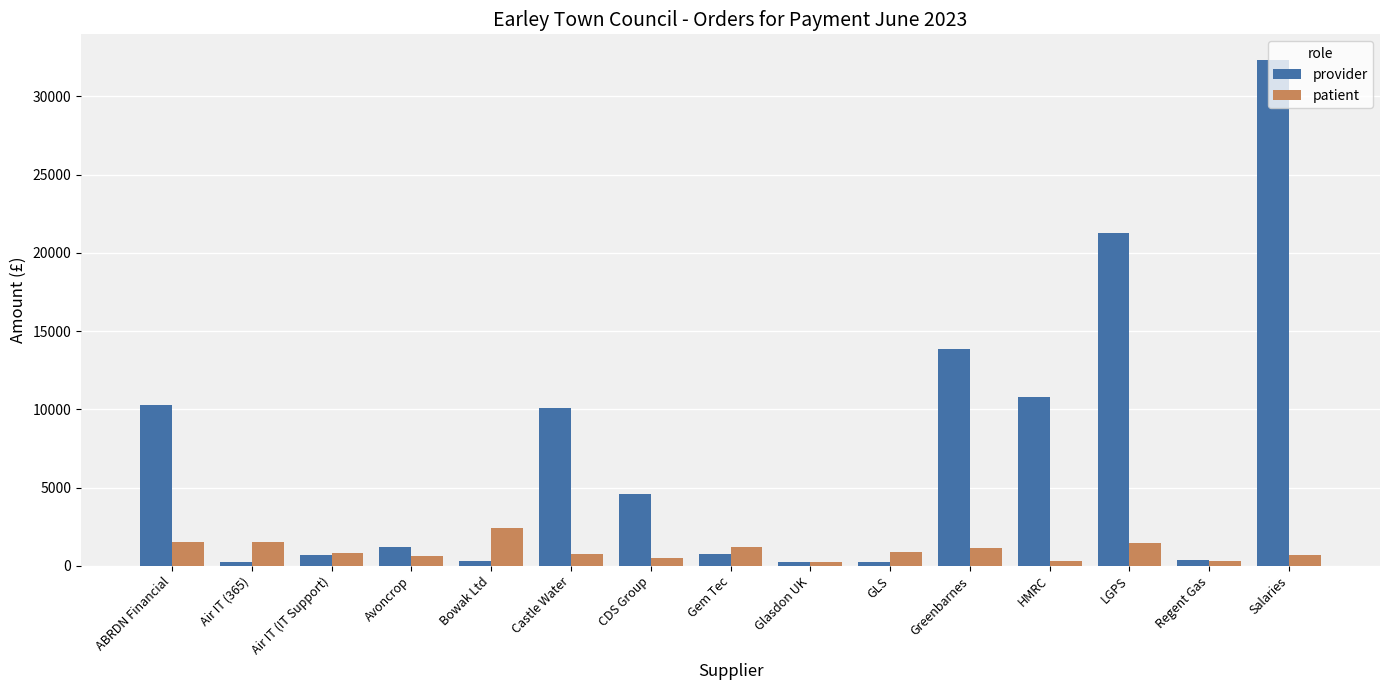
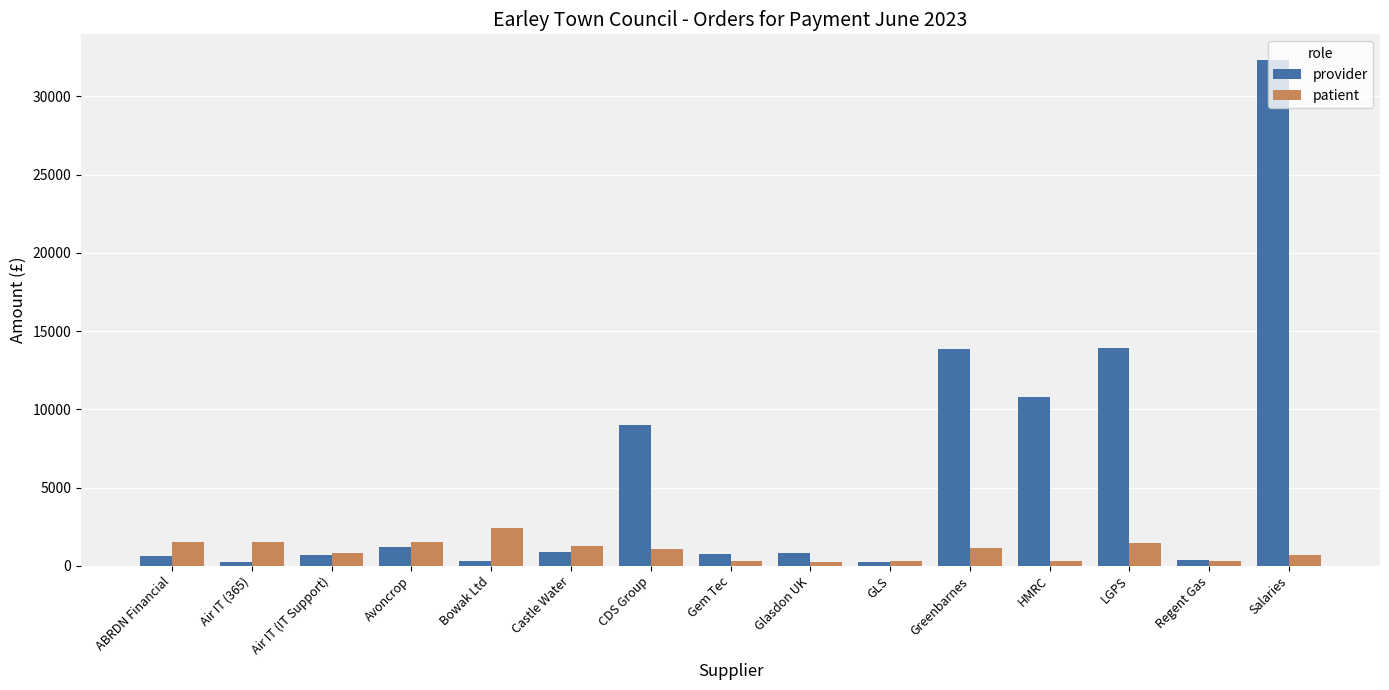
  {
    "provider": {
-     "ABRDN Financial": 10300,
+     "ABRDN Financial": 600,
      "Air IT (365)": 300,
      "Air IT (IT Support)": 700,
      "Avoncrop": 1200,
      "Bowak Ltd": 300,
-     "Castle Water": 10100,
-     "CDS Group": 4600,
+     "Castle Water": 900,
+     "CDS Group": 9000,
      "Gem Tec": 800,
-     "Glasdon UK": 300,
+     "Glasdon UK": 800,
      "GLS": 300,
      "Greenbarnes": 13900,
      "HMRC": 10800,
-     "LGPS": 21300,
+     "LGPS": 13900,
      "Regent Gas": 400
    },
    "patient": {
      "ABRDN Financial": 1500,
      "Air IT (365)": 1500,
      "Air IT (IT Support)": 800,
-     "Avoncrop": 600,
+     "Avoncrop": 1600,
      "Bowak Ltd": 2400,
-     "Castle Water": 700,
-     "CDS Group": 500,
-     "Gem Tec": 1200,
+     "Castle Water": 1300,
+     "CDS Group": 1100,
+     "Gem Tec": 300,
      "Glasdon UK": 300,
-     "GLS": 900,
+     "GLS": 300,
      "Greenbarnes": 1100,
      "HMRC": 300,
      "LGPS": 1500,
      "Regent Gas": 300,
      "Salaries": 700
    }
  }
